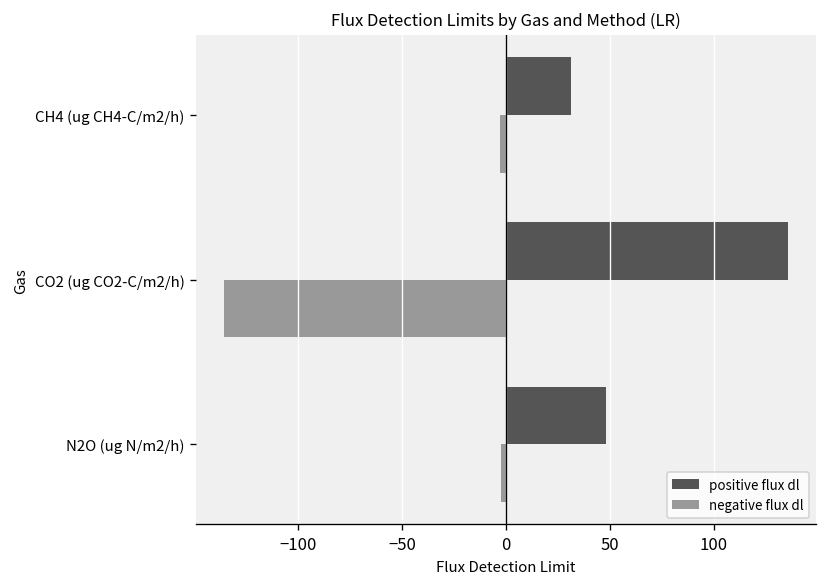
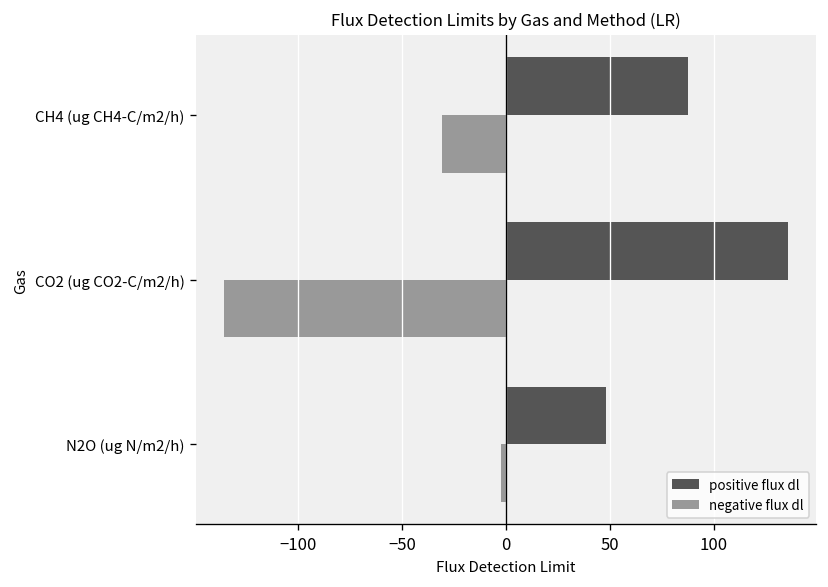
  {
    "positive flux dl": {
-     "CH4 (ug CH4-C/m2/h)": 31,
+     "CH4 (ug CH4-C/m2/h)": 88,
      "CO2 (ug CO2-C/m2/h)": 135,
      "N2O (ug N/m2/h)": 48
    },
    "negative flux dl": {
-     "CH4 (ug CH4-C/m2/h)": -3,
+     "CH4 (ug CH4-C/m2/h)": -31,
      "CO2 (ug CO2-C/m2/h)": -135,
      "N2O (ug N/m2/h)": -2
    }
  }
